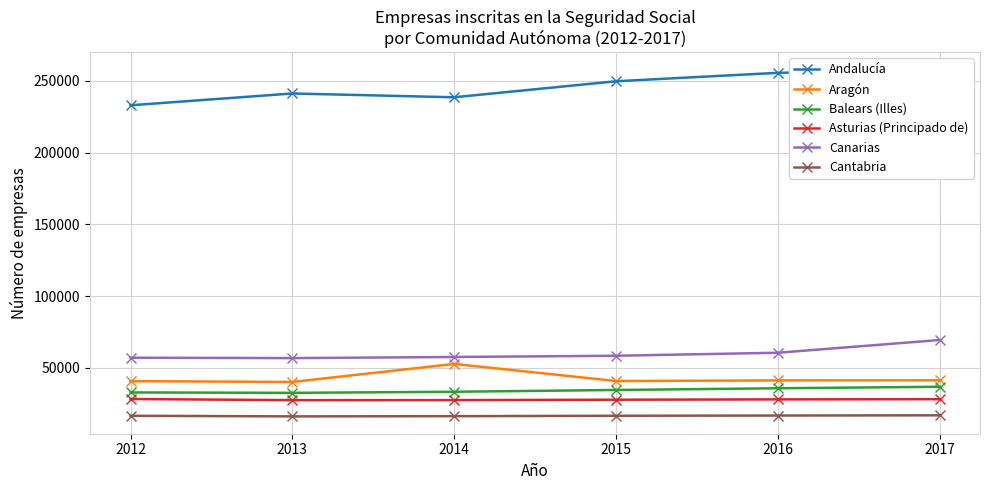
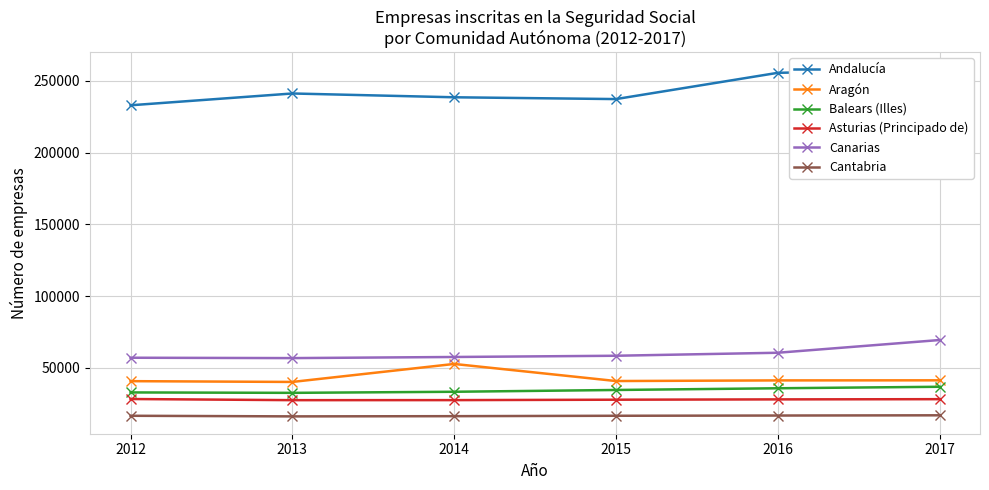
  {
    "Andalucía": {
      "2012": 233000,
      "2013": 241000,
      "2014": 239000,
-     "2015": 250000,
+     "2015": 237000,
      "2016": 256000
    },
    "Aragón": {
      "2012": 41000,
      "2013": 40000,
      "2014": 53000,
      "2015": 41000,
      "2016": 41000,
      "2017": 41000
    },
    "Balears (Illes)": {
      "2012": 33000,
      "2013": 32000,
      "2014": 33000,
      "2015": 34000,
      "2016": 36000,
      "2017": 37000
    },
    "Asturias (Principado de)": {
      "2012": 28000,
      "2013": 27000,
      "2014": 27000,
      "2015": 28000,
      "2016": 28000,
      "2017": 28000
    },
    "Canarias": {
      "2012": 57000,
      "2013": 57000,
      "2014": 57000,
      "2015": 58000,
      "2016": 60000,
      "2017": 69000
    },
    "Cantabria": {
      "2012": 16000,
      "2013": 16000,
      "2014": 16000,
      "2015": 16000,
      "2016": 17000,
      "2017": 17000
    }
  }
